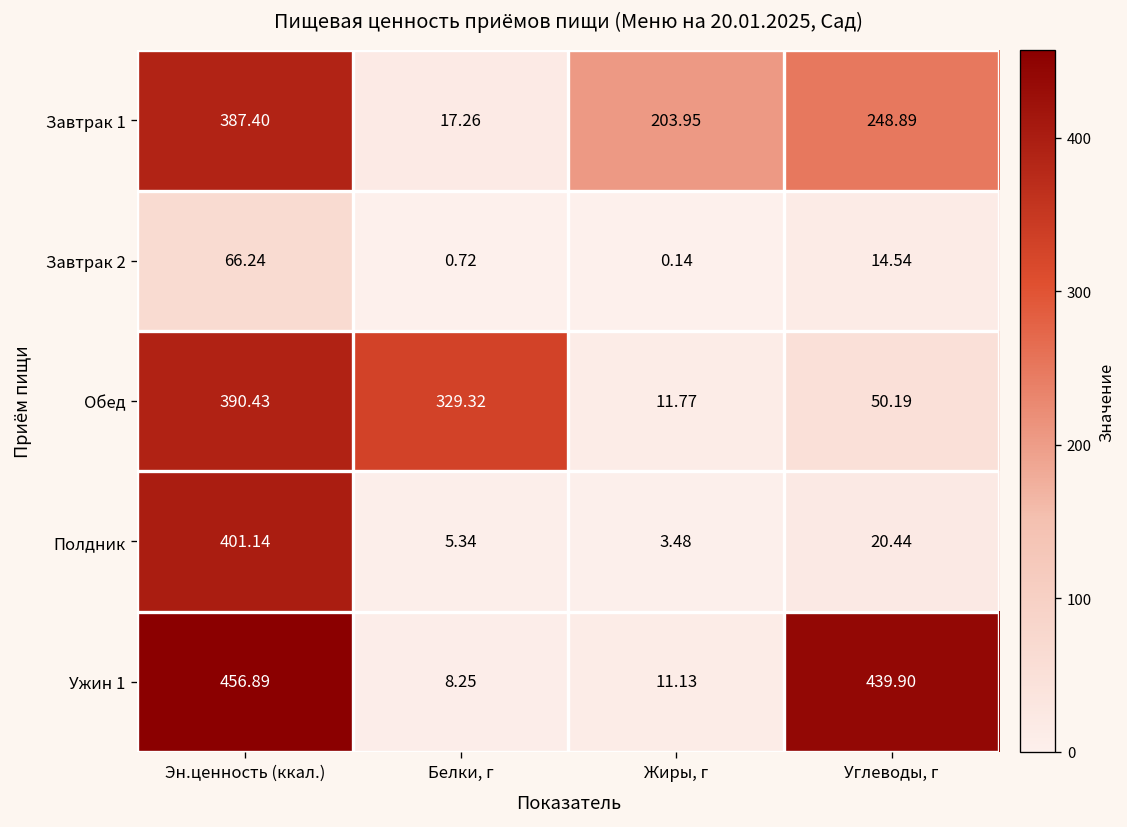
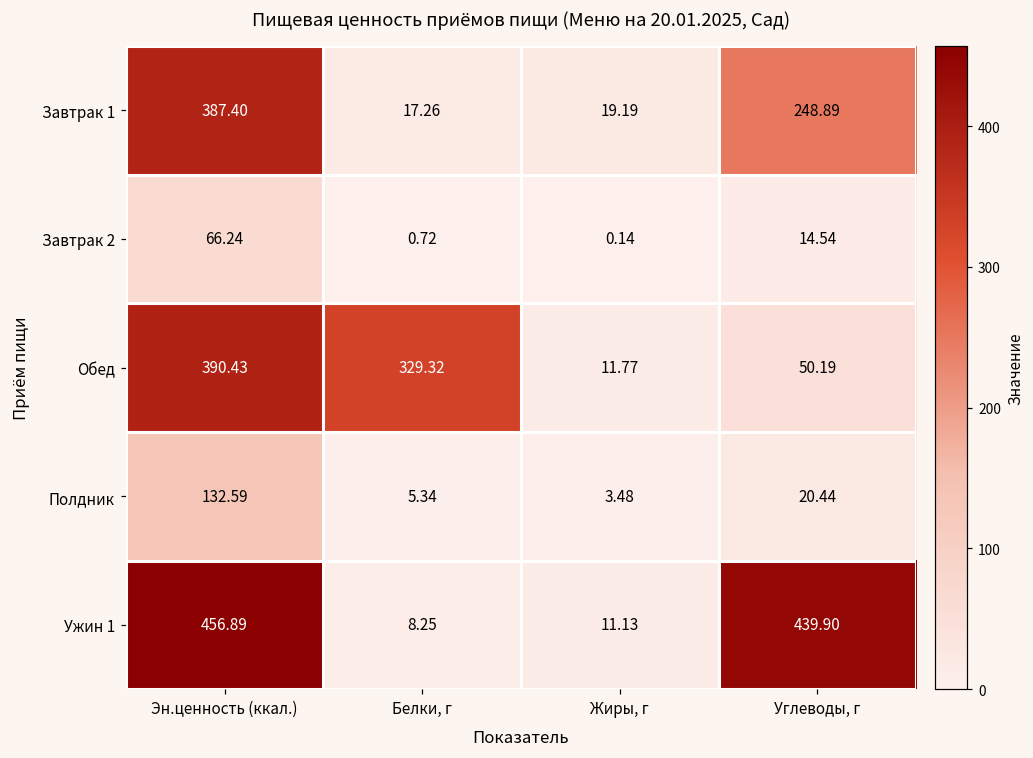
  {
    "Завтрак 1": {
      "Эн.ценность (ккал.)": 387.40,
      "Белки, г": 17.26,
-     "Жиры, г": 203.95,
+     "Жиры, г": 19.19,
      "Углеводы, г": 248.89
    },
    "Завтрак 2": {
      "Эн.ценность (ккал.)": 66.24,
      "Белки, г": 0.72,
      "Жиры, г": 0.14,
      "Углеводы, г": 14.54
    },
    "Обед": {
      "Эн.ценность (ккал.)": 390.43,
      "Белки, г": 329.32,
      "Жиры, г": 11.77,
      "Углеводы, г": 50.19
    },
    "Полдник": {
-     "Эн.ценность (ккал.)": 401.14,
+     "Эн.ценность (ккал.)": 132.59,
      "Белки, г": 5.34,
      "Жиры, г": 3.48,
      "Углеводы, г": 20.44
    },
    "Ужин 1": {
      "Эн.ценность (ккал.)": 456.89,
      "Белки, г": 8.25,
      "Жиры, г": 11.13,
      "Углеводы, г": 439.90
    }
  }
